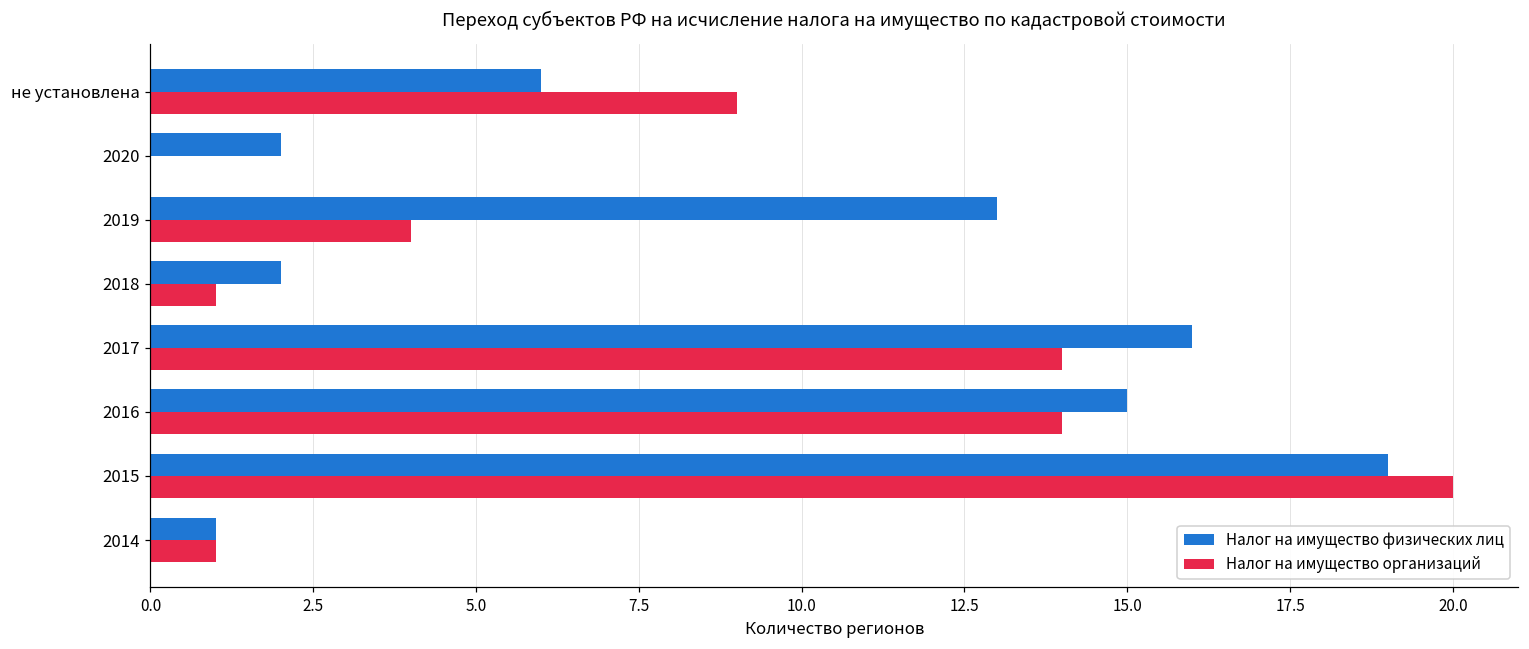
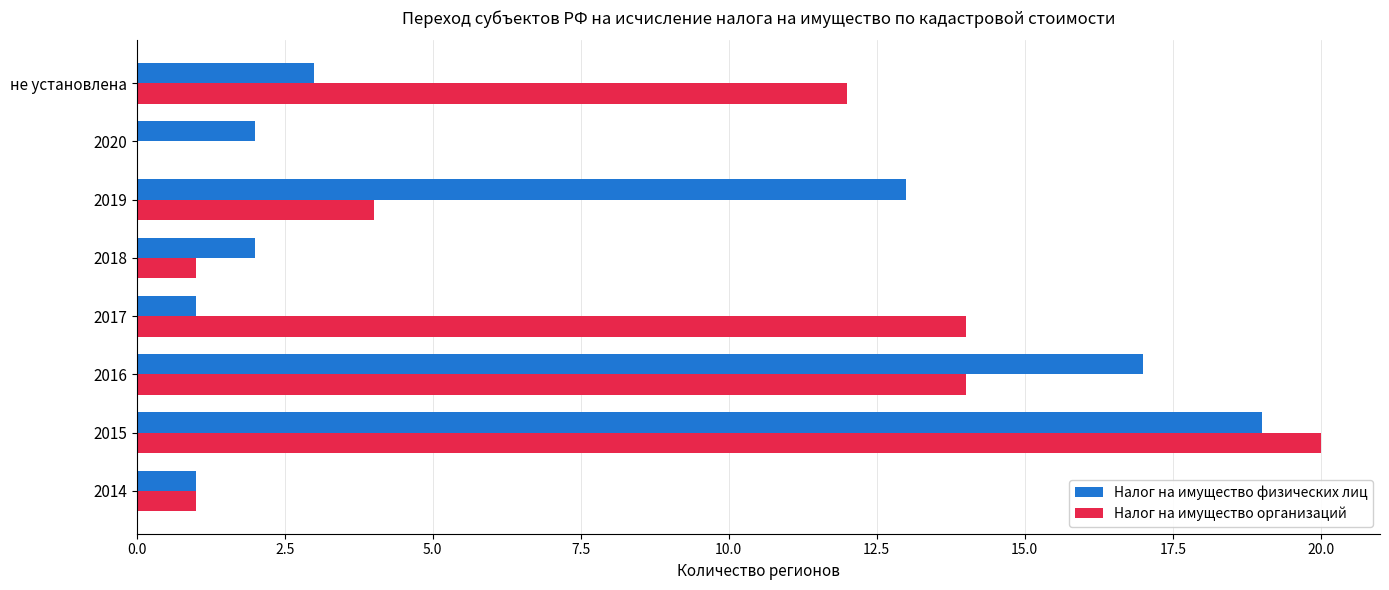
  {
    "Налог на имущество физических лиц": {
-     "не установлена": 6,
+     "не установлена": 3,
      "2020": 2,
      "2019": 13,
      "2018": 2,
-     "2017": 16,
-     "2016": 15,
+     "2017": 1,
+     "2016": 17,
      "2015": 19,
      "2014": 1
    },
    "Налог на имущество организаций": {
-     "не установлена": 9,
+     "не установлена": 12,
      "2020": 0,
      "2019": 4,
      "2018": 1,
      "2017": 14,
      "2016": 14,
      "2015": 20,
      "2014": 1
    }
  }
